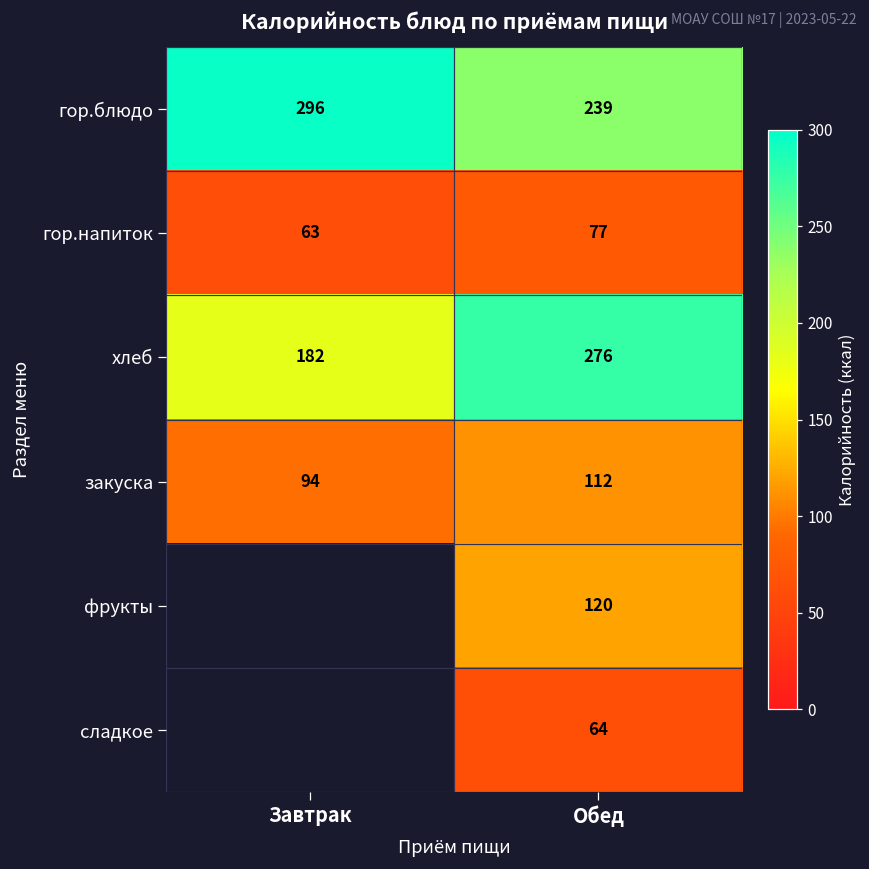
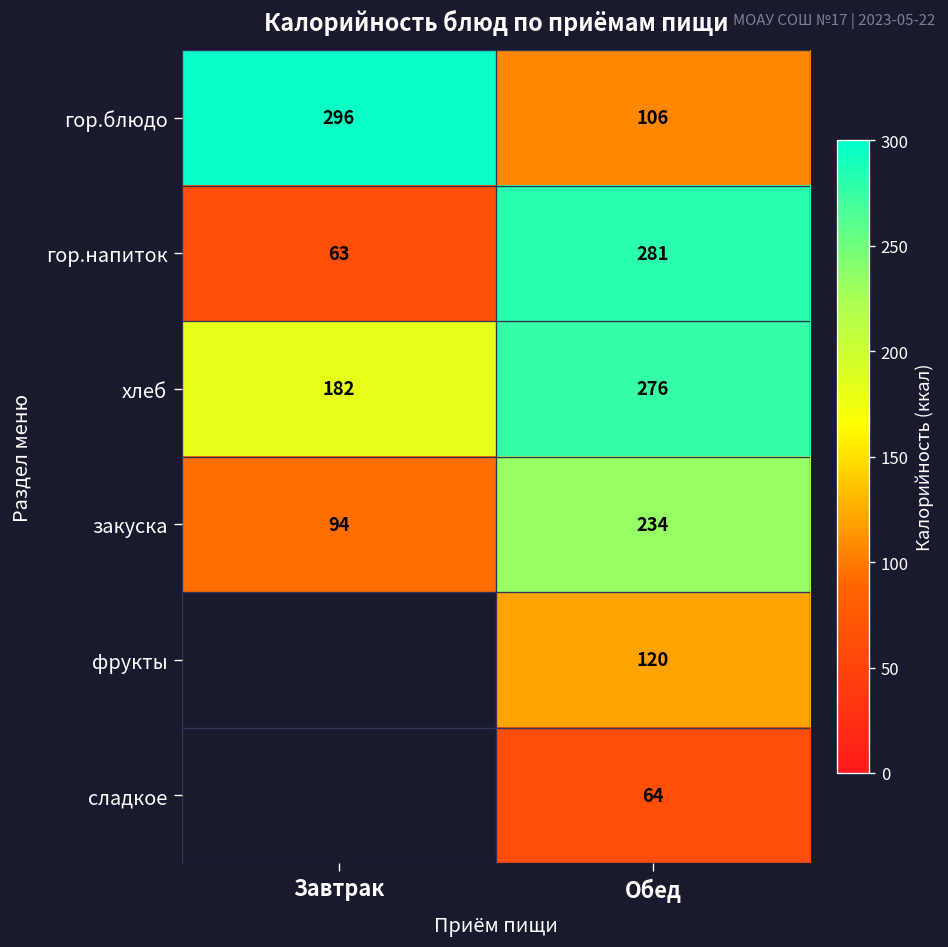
  {
    "гор.блюдо": {
      "Завтрак": 296,
-     "Обед": 239
+     "Обед": 106
    },
    "гор.напиток": {
      "Завтрак": 63,
-     "Обед": 77
+     "Обед": 281
    },
    "хлеб": {
      "Завтрак": 182,
      "Обед": 276
    },
    "закуска": {
      "Завтрак": 94,
-     "Обед": 112
+     "Обед": 234
    },
    "фрукты": {
      "Обед": 120
    },
    "сладкое": {
      "Обед": 64
    }
  }
